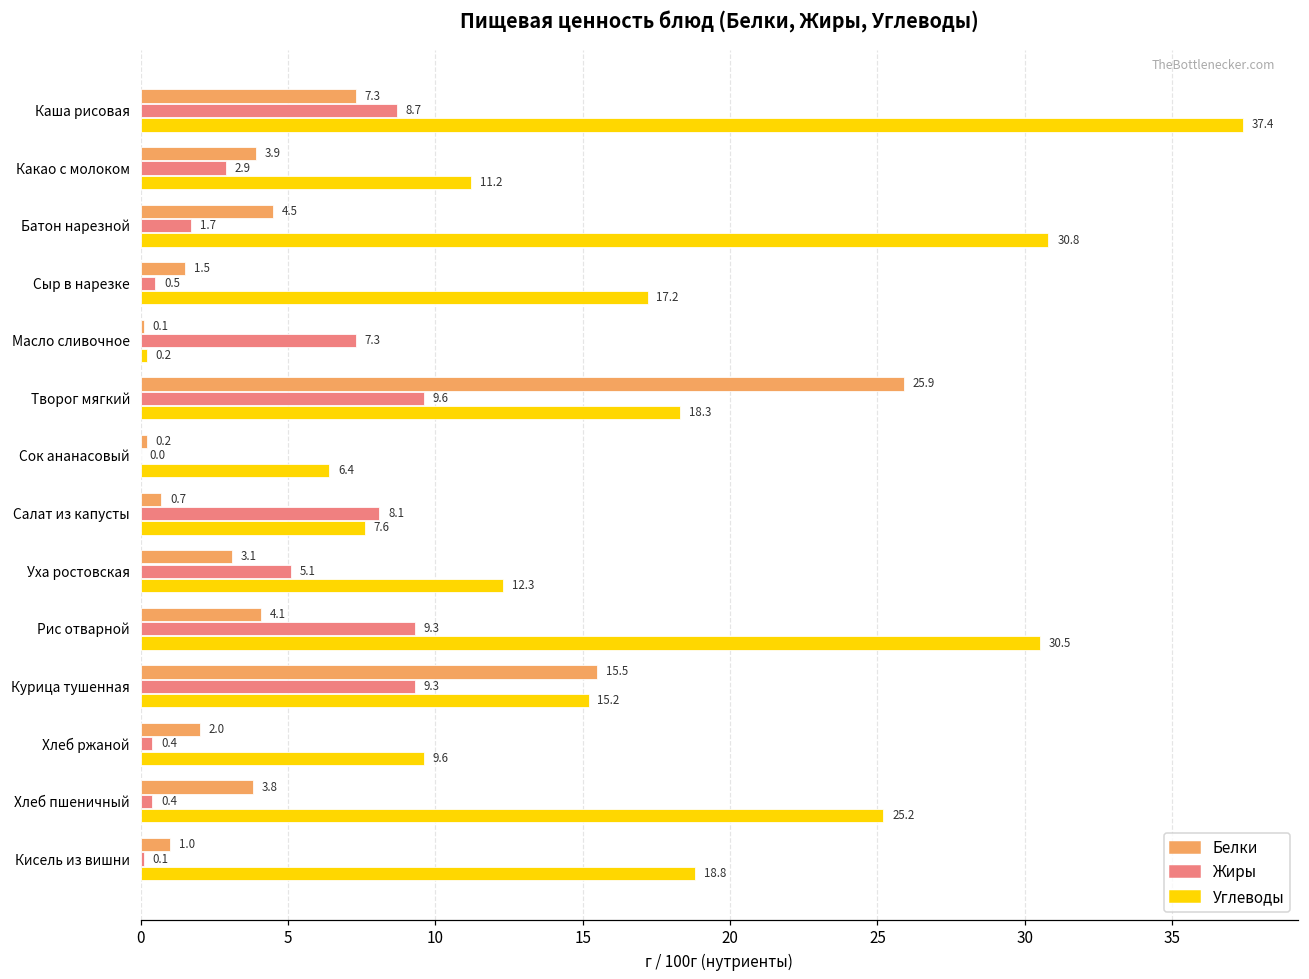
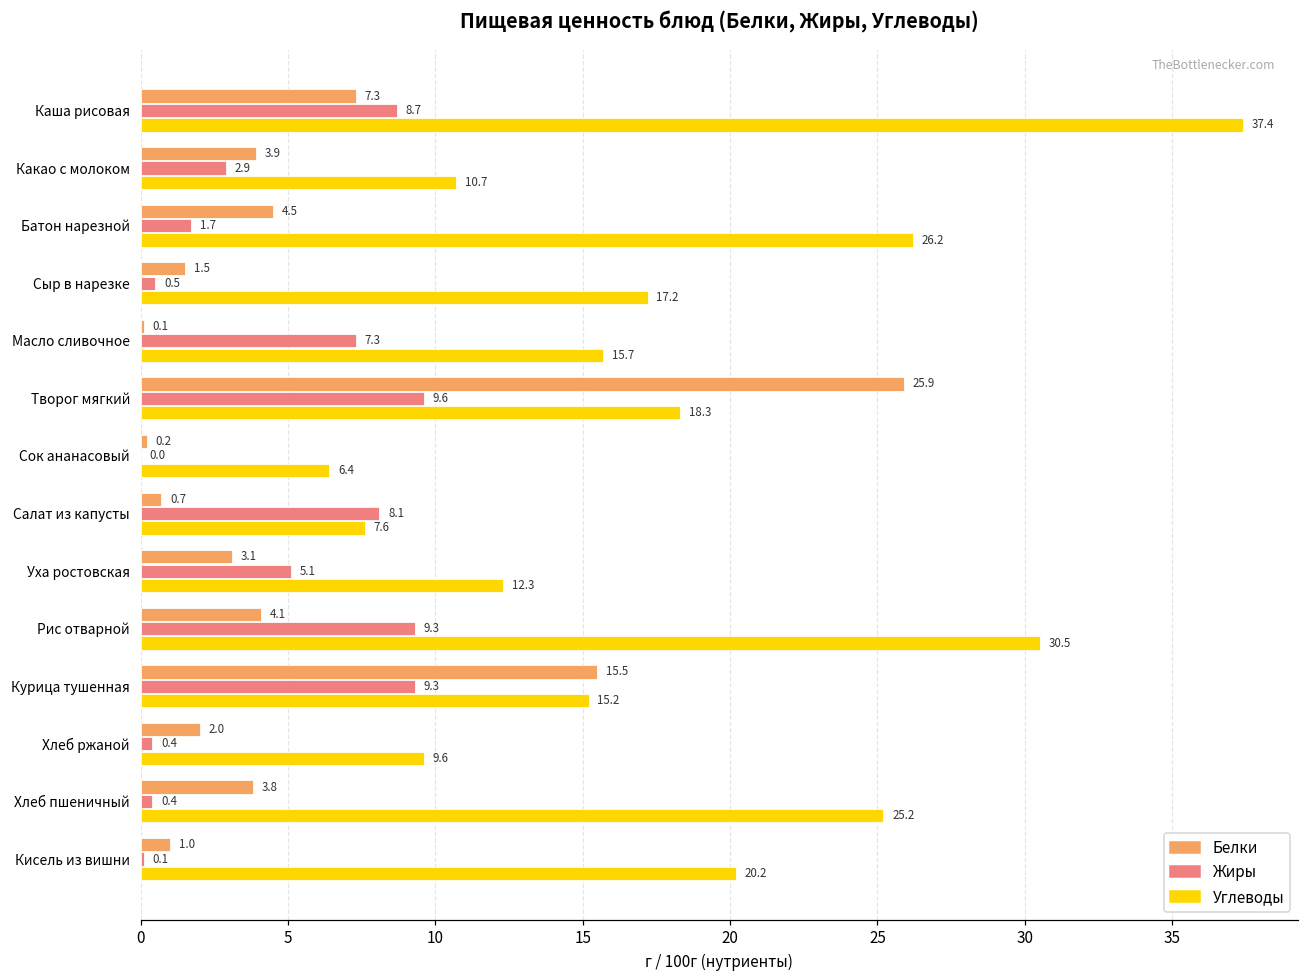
  {
    "Углеводы": {
      "Каша рисовая": 37.4,
-     "Какао с молоком": 11.2,
-     "Батон нарезной": 30.8,
+     "Какао с молоком": 10.7,
+     "Батон нарезной": 26.2,
      "Сыр в нарезке": 17.2,
-     "Масло сливочное": 0.2,
+     "Масло сливочное": 15.7,
      "Творог мягкий": 18.3,
      "Сок ананасовый": 6.4,
      "Салат из капусты": 7.6,
      "Уха ростовская": 12.3,
      "Рис отварной": 30.5,
      "Курица тушенная": 15.2,
      "Хлеб ржаной": 9.6,
      "Хлеб пшеничный": 25.2,
-     "Кисель из вишни": 18.8
+     "Кисель из вишни": 20.2
    }
  }
